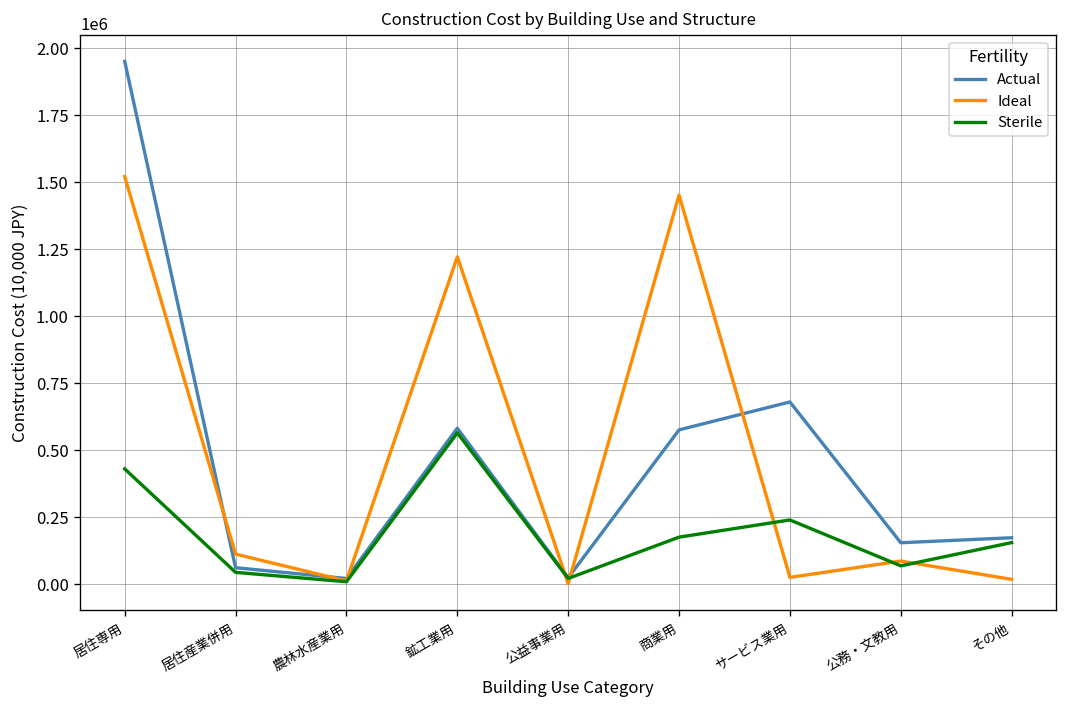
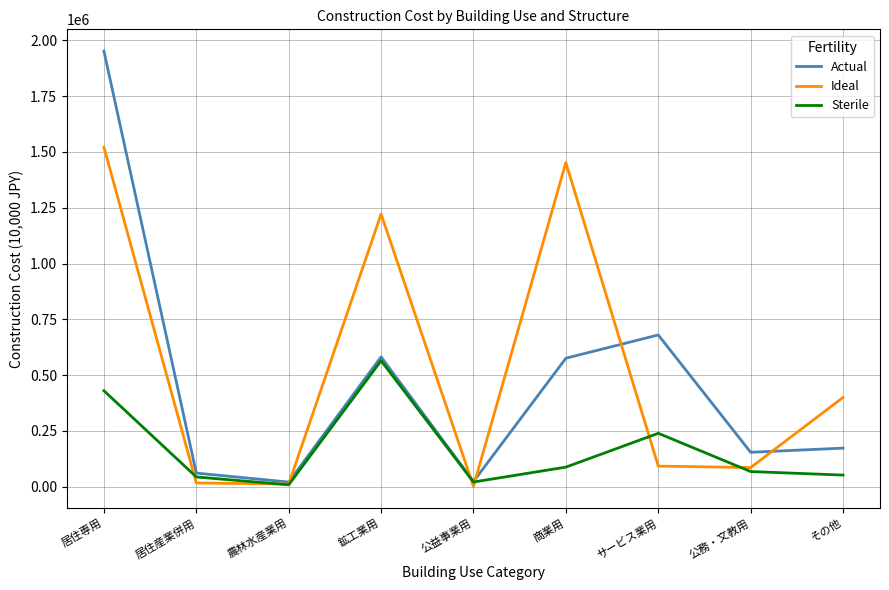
  {
    "Actual": {
      "居住専用": 1950000,
      "居住産業併用": 60000,
      "鉱工業用": 580000,
      "商業用": 580000,
      "サービス業用": 680000,
      "公務・文教用": 150000,
      "その他": 170000
    },
    "Ideal": {
      "居住専用": 1520000,
-     "居住産業併用": 110000,
+     "居住産業併用": 20000,
      "鉱工業用": 1220000,
      "公益事業用": 0,
      "商業用": 1450000,
-     "サービス業用": 30000,
+     "サービス業用": 90000,
      "公務・文教用": 90000,
-     "その他": 20000
+     "その他": 400000
    },
    "Sterile": {
      "居住専用": 430000,
      "居住産業併用": 40000,
      "鉱工業用": 560000,
-     "商業用": 180000,
+     "商業用": 90000,
      "サービス業用": 240000,
      "公務・文教用": 70000,
-     "その他": 160000
+     "その他": 50000
    }
  }
